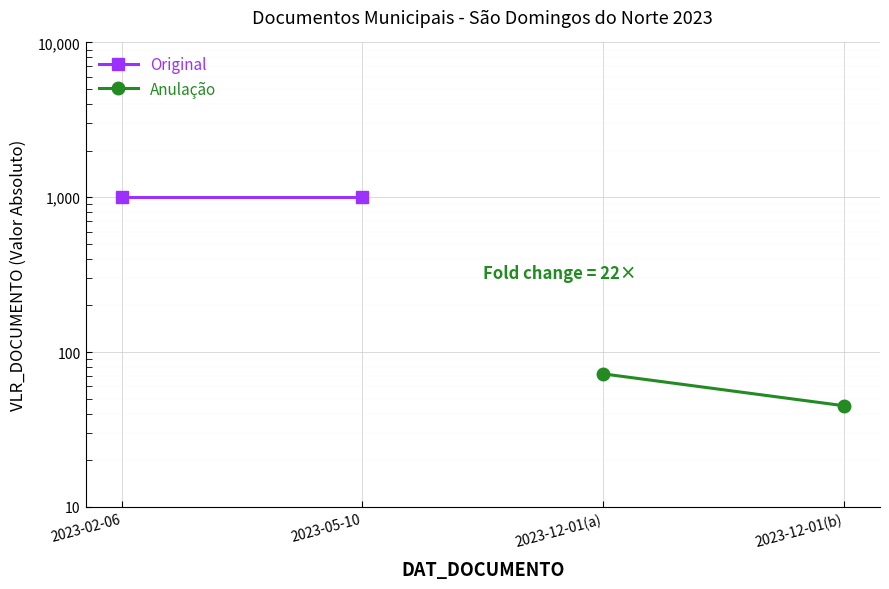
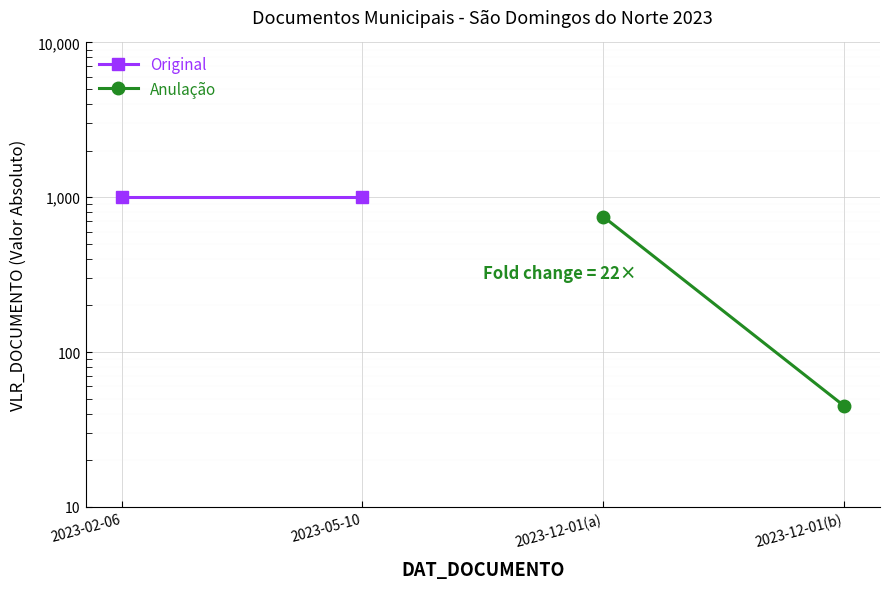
  {
    "Original": {
      "2023-02-06": "1,000",
      "2023-05-10": "1,000"
    },
    "Anulação": {
-     "2023-12-01(a)": "70",
+     "2023-12-01(a)": "800",
      "2023-12-01(b)": "45"
    }
  }
